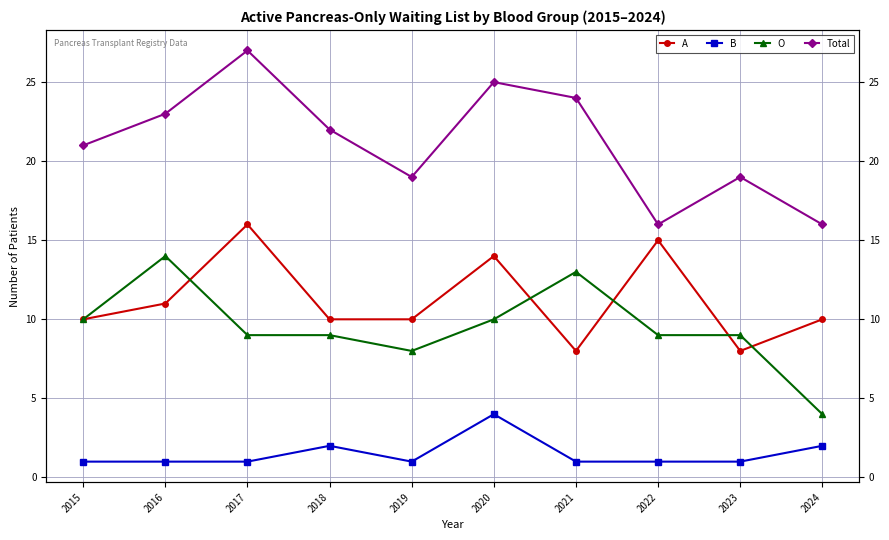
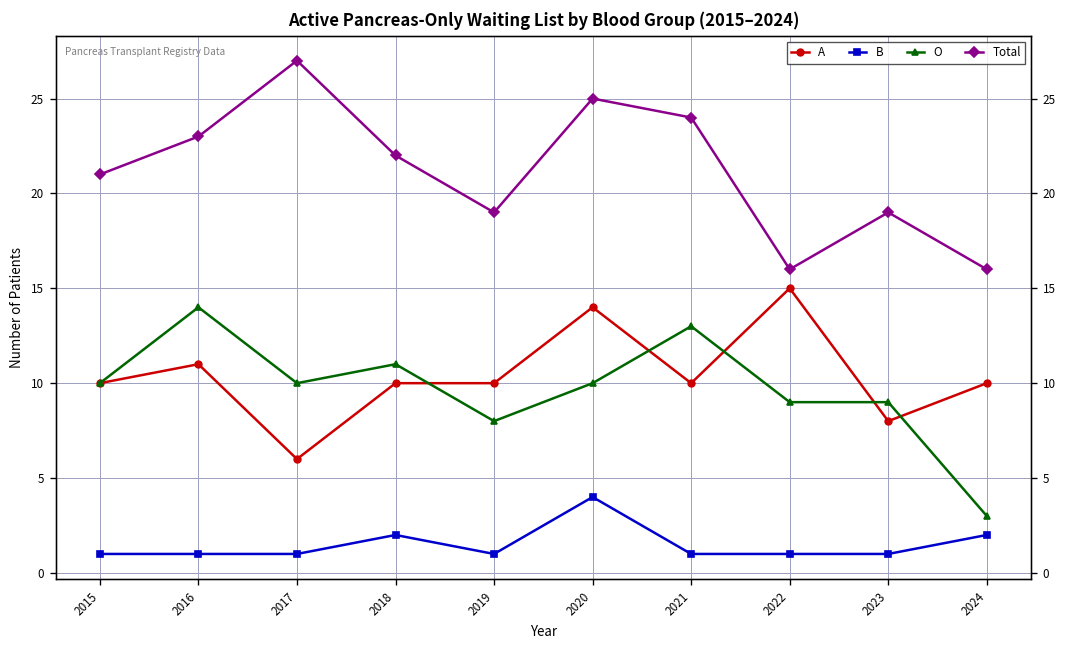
  {
    "A": {
      "2016": 11,
-     "2017": 16,
+     "2017": 6,
      "2018": 10,
      "2019": 10,
      "2020": 14,
-     "2021": 8,
+     "2021": 10,
      "2022": 15,
      "2023": 8,
      "2024": 10
    },
    "B": {
      "2015": 1,
      "2016": 1,
      "2017": 1,
      "2018": 2,
      "2019": 1,
      "2020": 4,
      "2021": 1,
      "2022": 1,
      "2023": 1,
      "2024": 2
    },
    "O": {
      "2016": 14,
-     "2017": 9,
-     "2018": 9,
+     "2017": 10,
+     "2018": 11,
      "2019": 8,
      "2020": 10,
      "2021": 13,
      "2022": 9,
      "2023": 9,
-     "2024": 4
+     "2024": 3
    },
    "Total": {
      "2015": 21,
      "2016": 23,
      "2017": 27,
      "2018": 22,
      "2019": 19,
      "2020": 25,
      "2021": 24,
      "2022": 16,
      "2023": 19,
      "2024": 16
    }
  }
